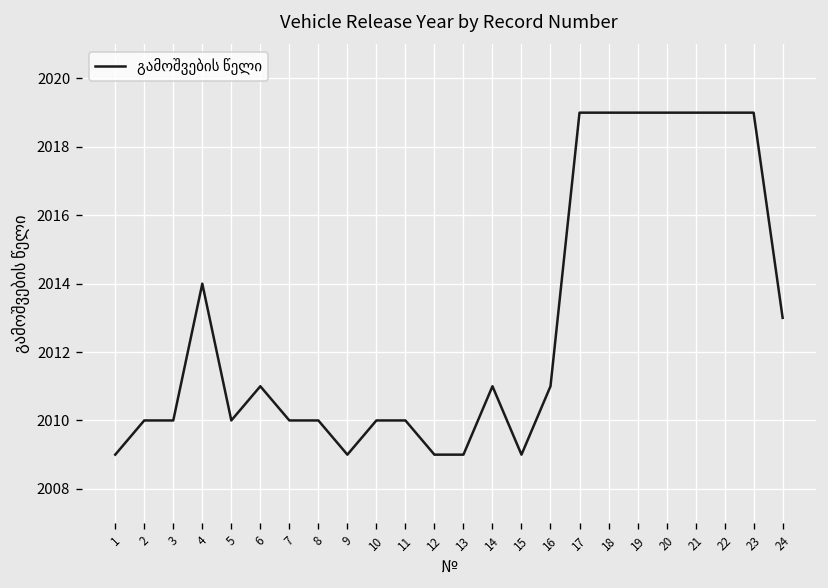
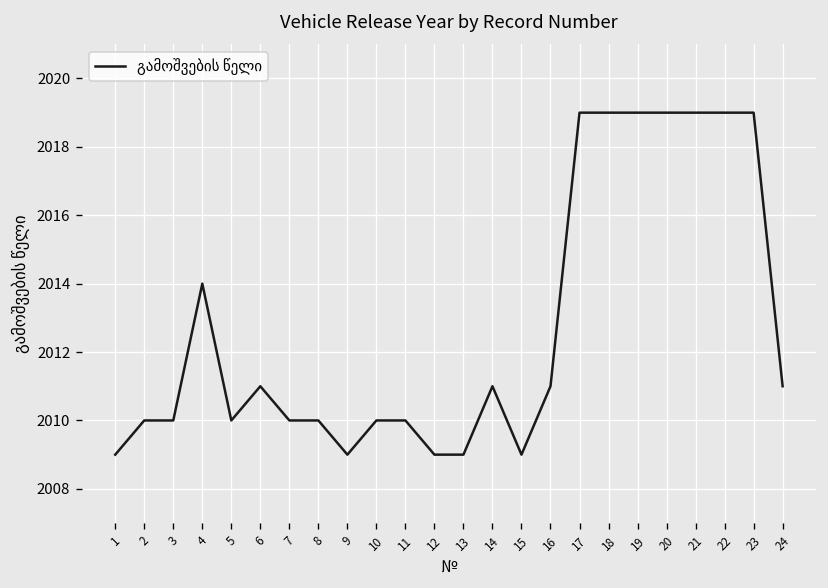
  {
    "1": 2009,
    "2": 2010,
    "3": 2010,
    "4": 2014,
    "5": 2010,
    "6": 2011,
    "7": 2010,
    "8": 2010,
    "9": 2009,
    "10": 2010,
    "11": 2010,
    "12": 2009,
    "13": 2009,
    "14": 2011,
    "15": 2009,
    "16": 2011,
    "17": 2019,
    "18": 2019,
    "19": 2019,
    "20": 2019,
    "21": 2019,
    "22": 2019,
    "23": 2019,
-   "24": 2013
+   "24": 2011
  }
